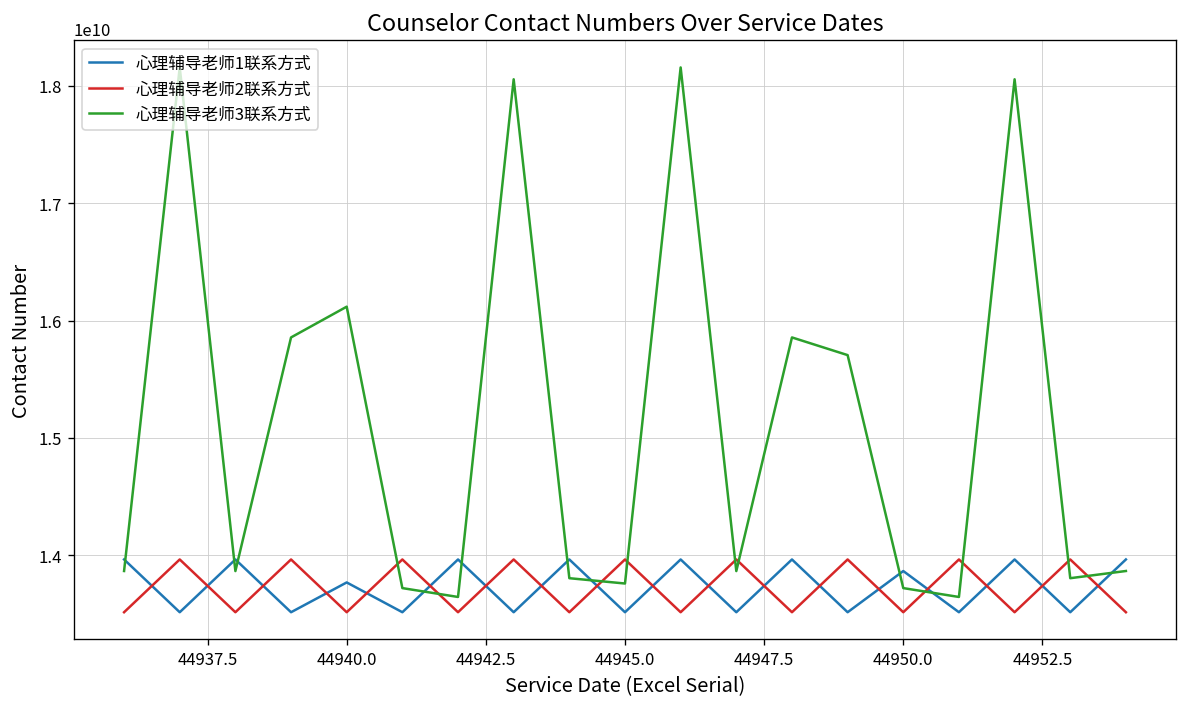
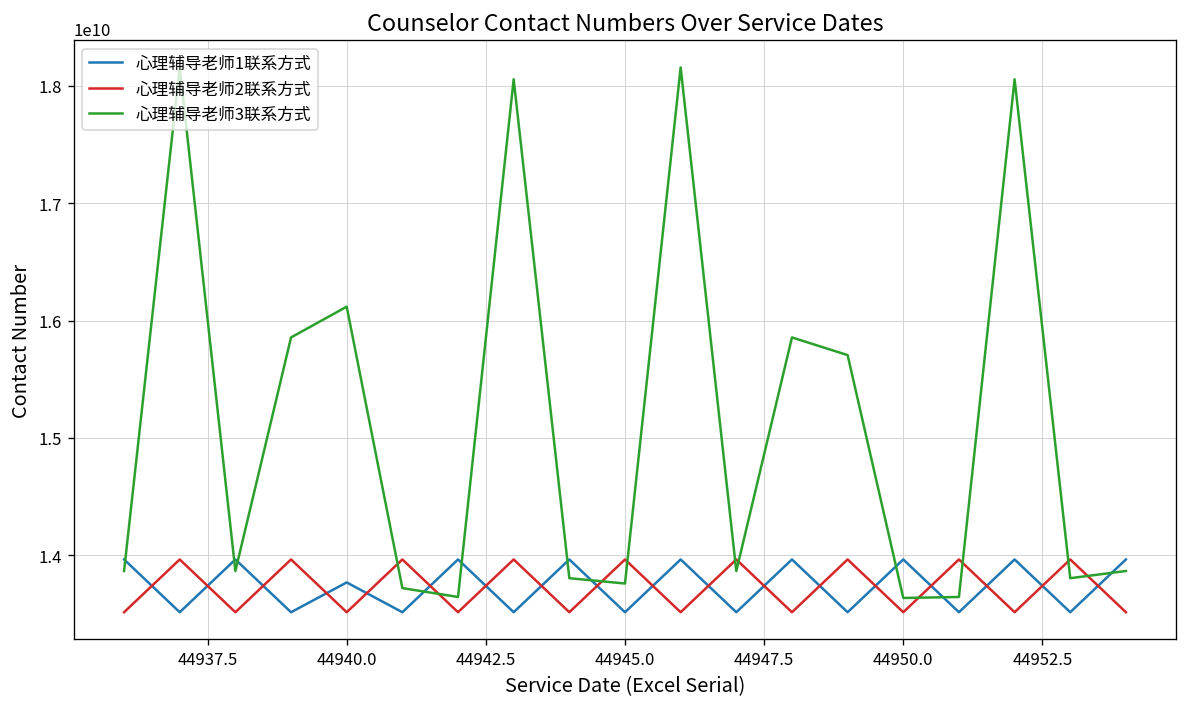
  {
    "心理辅导老师1联系方式": {
      "44940.0": 13800000000,
      "44945.0": 13500000000,
-     "44950.0": 13900000000
+     "44950.0": 14000000000
    },
    "心理辅导老师2联系方式": {
      "44940.0": 13500000000,
      "44945.0": 14000000000,
      "44950.0": 13500000000
    },
    "心理辅导老师3联系方式": {
      "44940.0": 16100000000,
      "44945.0": 13800000000,
-     "44950.0": 13700000000
+     "44950.0": 13600000000
    }
  }
